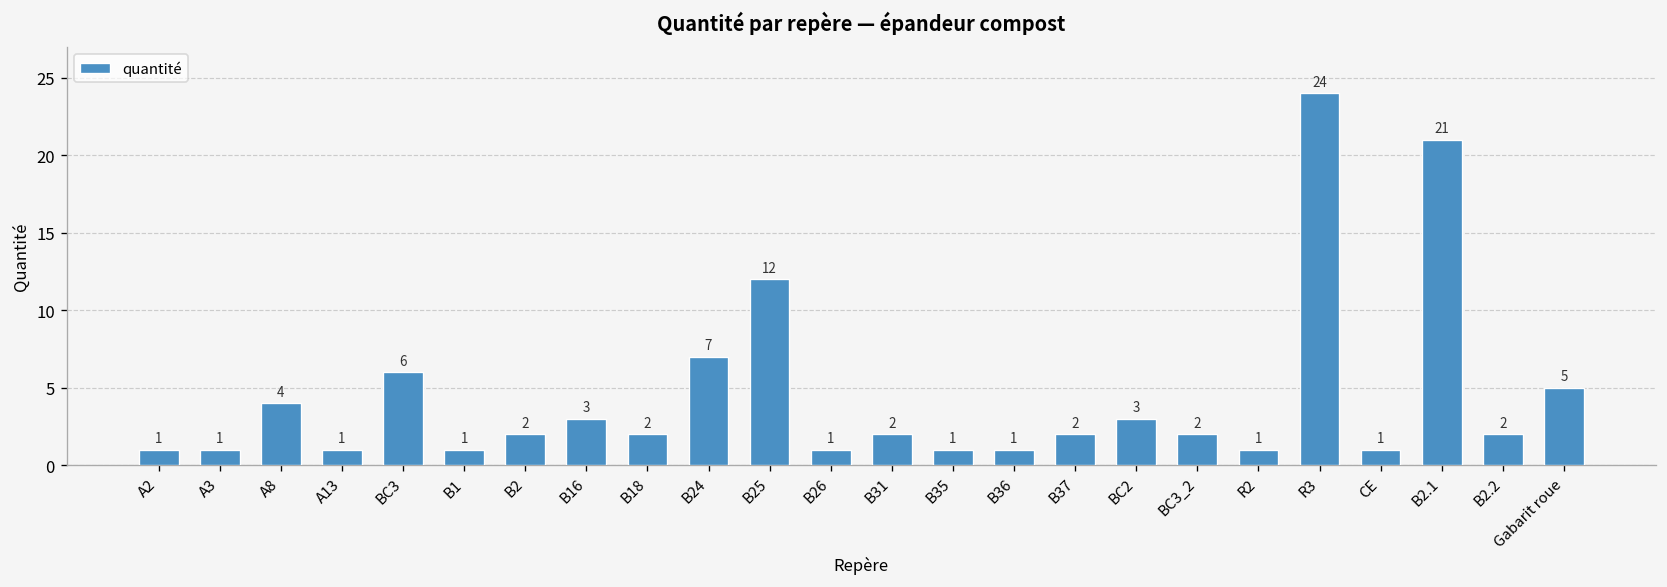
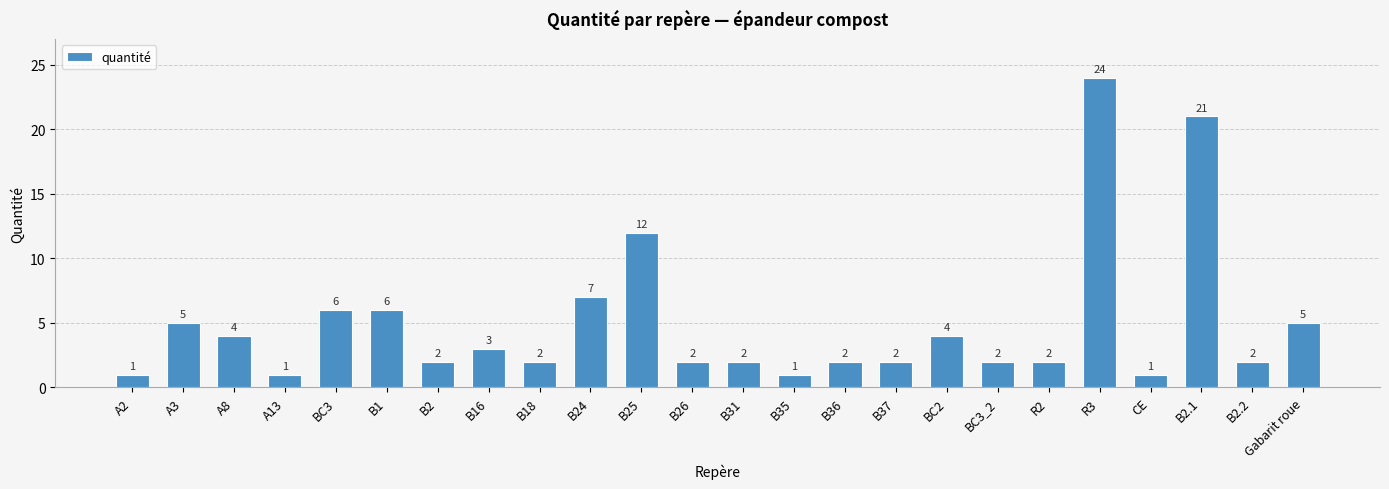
  {
    "A2": 1,
-   "A3": 1,
+   "A3": 5,
    "A8": 4,
    "A13": 1,
    "BC3": 6,
-   "B1": 1,
+   "B1": 6,
    "B2": 2,
    "B16": 3,
    "B18": 2,
    "B24": 7,
    "B25": 12,
-   "B26": 1,
+   "B26": 2,
    "B31": 2,
    "B35": 1,
-   "B36": 1,
+   "B36": 2,
    "B37": 2,
-   "BC2": 3,
+   "BC2": 4,
    "BC3_2": 2,
-   "R2": 1,
+   "R2": 2,
    "R3": 24,
    "CE": 1,
    "B2.1": 21,
    "B2.2": 2,
    "Gabarit roue": 5
  }
